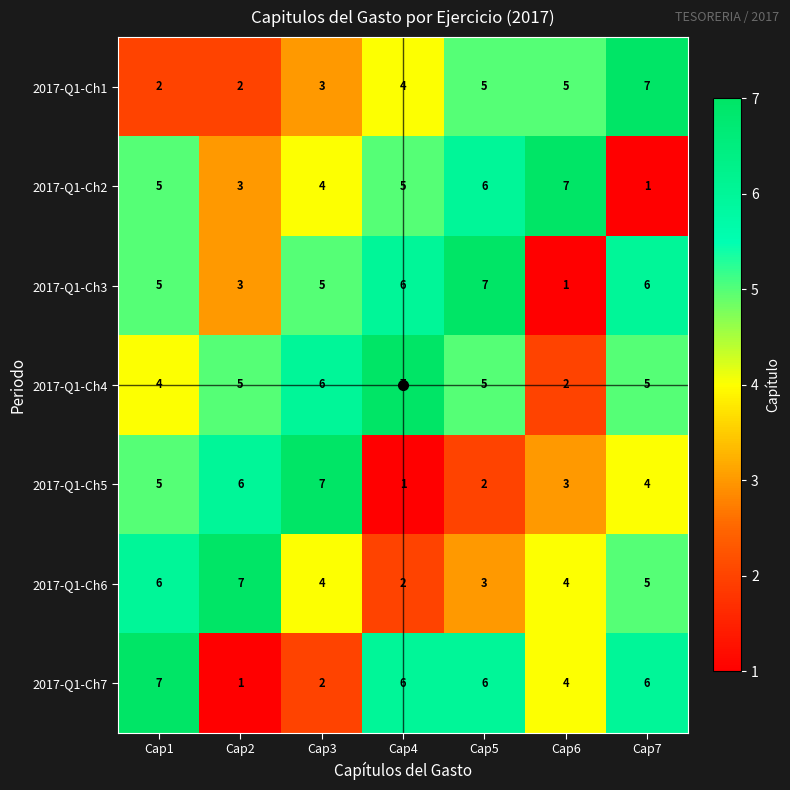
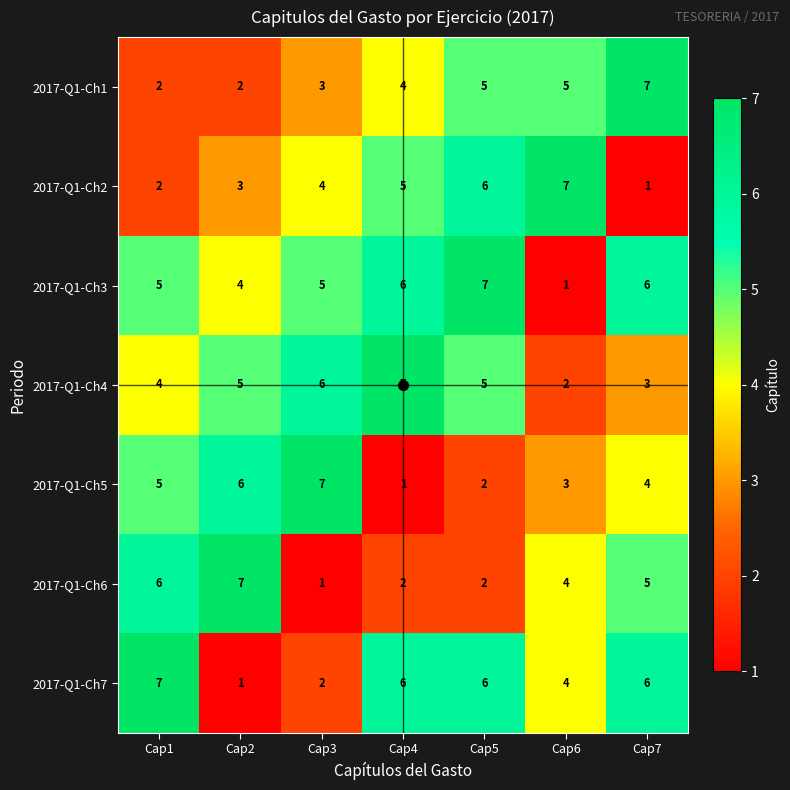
  {
    "2017-Q1-Ch1": {
      "Cap1": 2,
      "Cap2": 2,
      "Cap3": 3,
      "Cap4": 4,
      "Cap5": 5,
      "Cap6": 5,
      "Cap7": 7
    },
    "2017-Q1-Ch2": {
-     "Cap1": 5,
+     "Cap1": 2,
      "Cap2": 3,
      "Cap3": 4,
      "Cap4": 5,
      "Cap5": 6,
      "Cap6": 7,
      "Cap7": 1
    },
    "2017-Q1-Ch3": {
      "Cap1": 5,
-     "Cap2": 3,
+     "Cap2": 4,
      "Cap3": 5,
      "Cap4": 6,
      "Cap5": 7,
      "Cap6": 1,
      "Cap7": 6
    },
    "2017-Q1-Ch4": {
      "Cap1": 4,
      "Cap2": 5,
      "Cap3": 6,
      "Cap5": 5,
      "Cap6": 2,
-     "Cap7": 5
+     "Cap7": 3
    },
    "2017-Q1-Ch5": {
      "Cap1": 5,
      "Cap2": 6,
      "Cap3": 7,
      "Cap4": 1,
      "Cap5": 2,
      "Cap6": 3,
      "Cap7": 4
    },
    "2017-Q1-Ch6": {
      "Cap1": 6,
      "Cap2": 7,
-     "Cap3": 4,
+     "Cap3": 1,
      "Cap4": 2,
-     "Cap5": 3,
+     "Cap5": 2,
      "Cap6": 4,
      "Cap7": 5
    },
    "2017-Q1-Ch7": {
      "Cap1": 7,
      "Cap2": 1,
      "Cap3": 2,
      "Cap4": 6,
      "Cap5": 6,
      "Cap6": 4,
      "Cap7": 6
    }
  }
